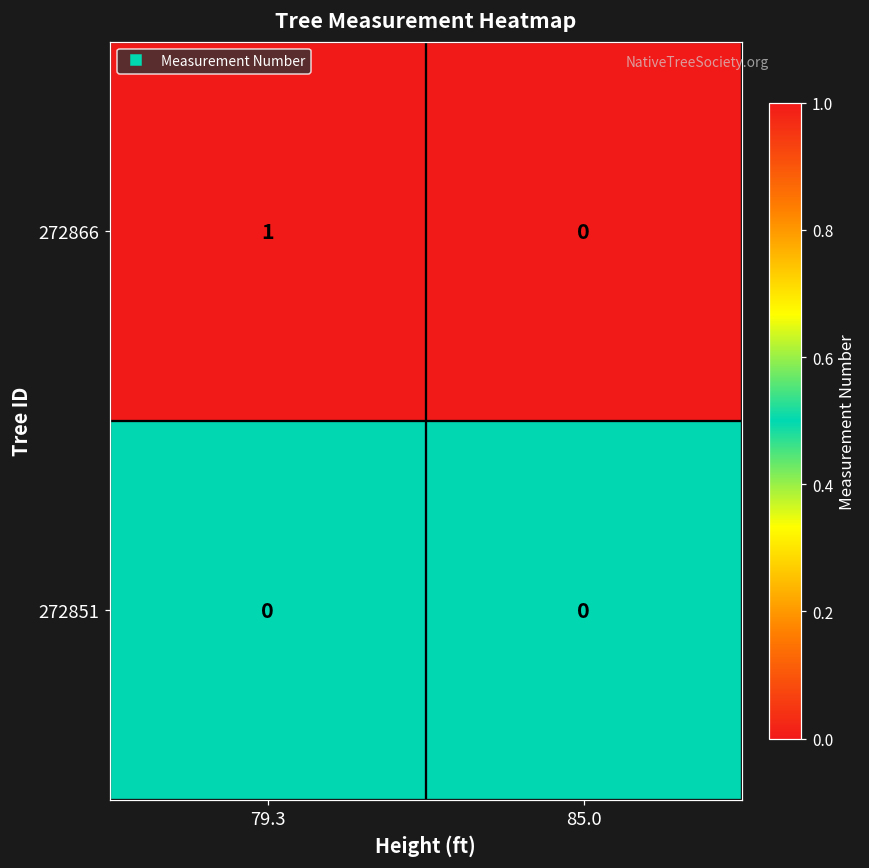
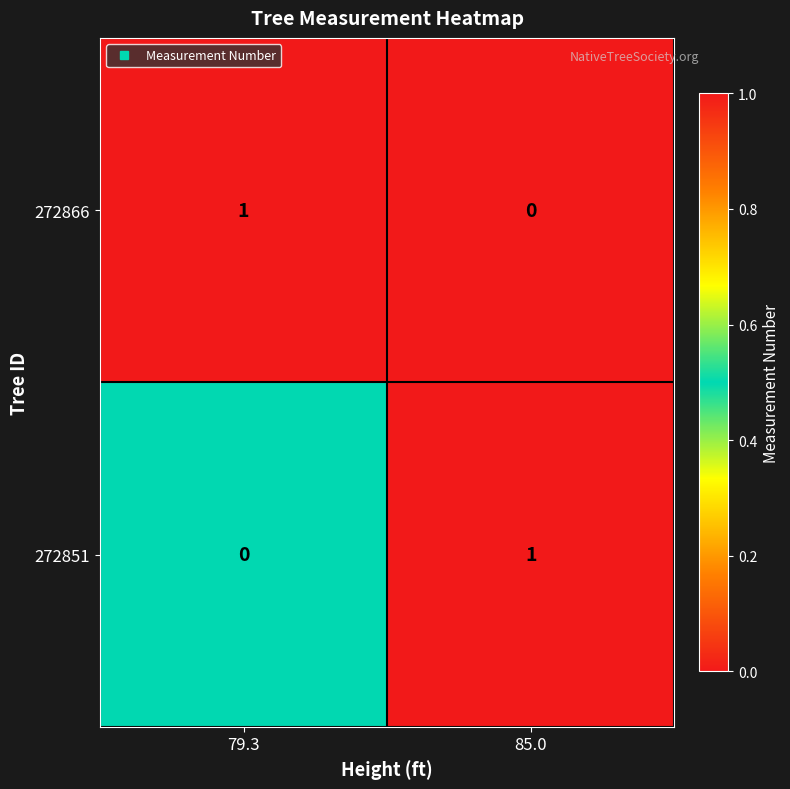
  {
    "272866": {
      "79.3": 1,
      "85.0": 0
    },
    "272851": {
      "79.3": 0,
-     "85.0": 0
+     "85.0": 1
    }
  }
